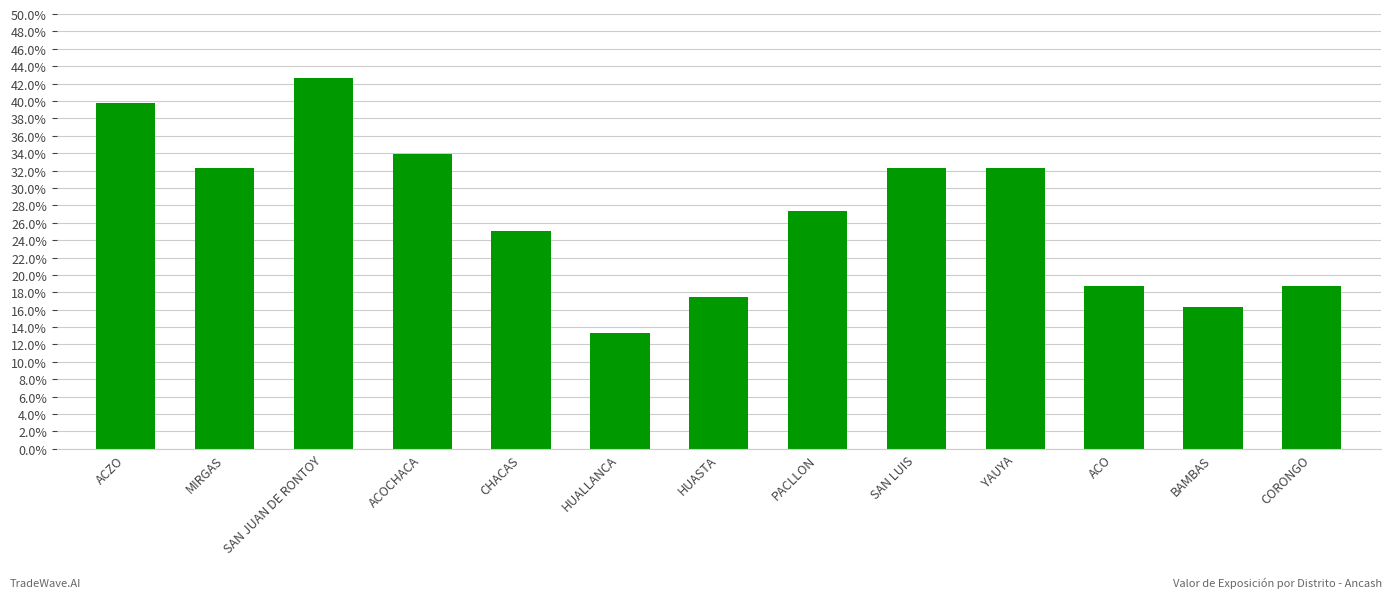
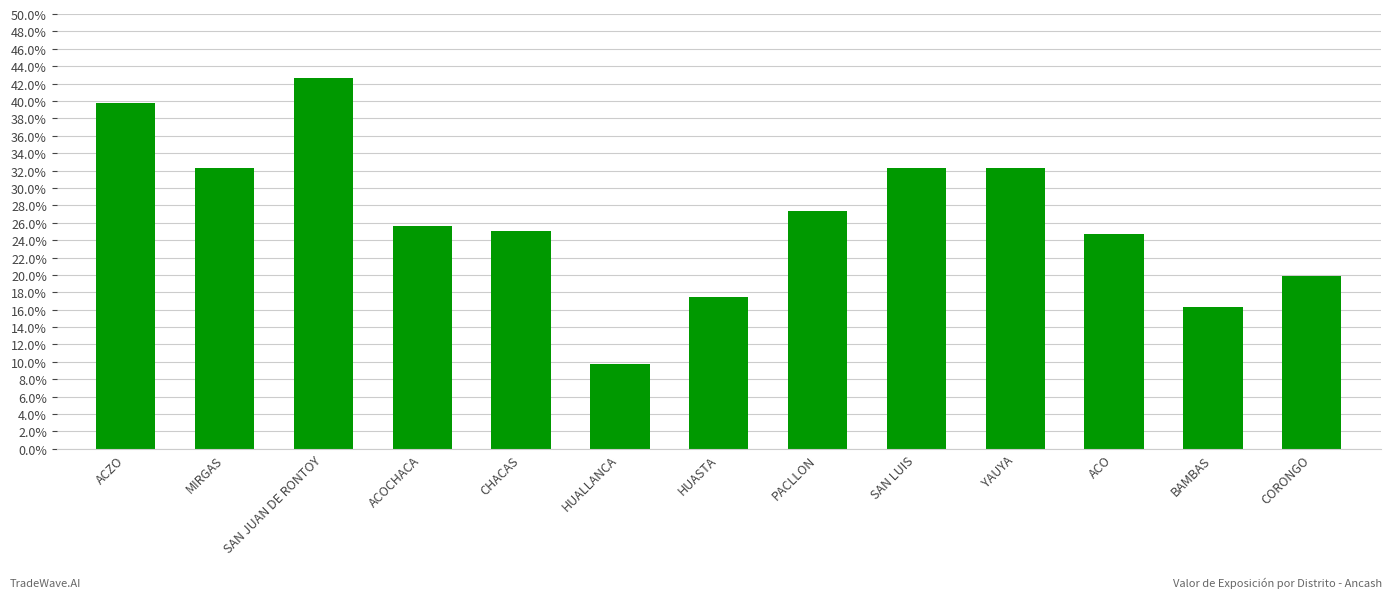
  {
    "ACZO": "40%",
    "MIRGAS": "32%",
    "SAN JUAN DE RONTOY": "43%",
-   "ACOCHACA": "34%",
+   "ACOCHACA": "26%",
    "CHACAS": "25%",
-   "HUALLANCA": "13%",
+   "HUALLANCA": "10%",
    "HUASTA": "18%",
    "PACLLON": "27%",
    "SAN LUIS": "32%",
    "YAUYA": "32%",
-   "ACO": "19%",
+   "ACO": "25%",
    "BAMBAS": "16%",
-   "CORONGO": "19%"
+   "CORONGO": "20%"
  }
